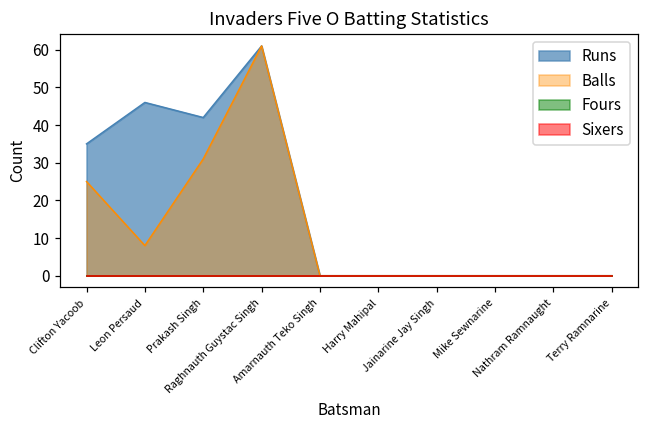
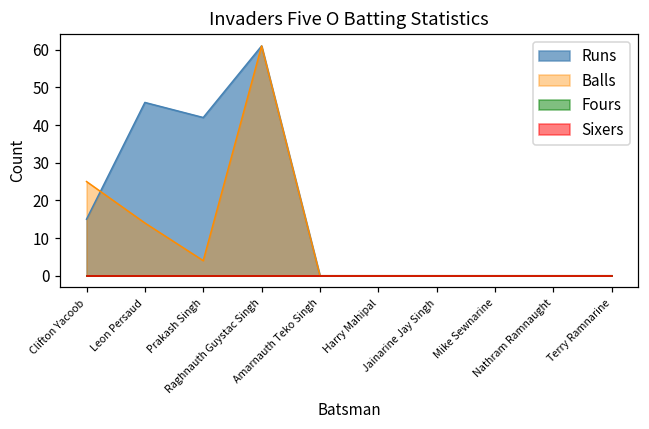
  {
    "Runs": {
-     "Clifton Yacoob": 35,
+     "Clifton Yacoob": 15,
      "Leon Persaud": 46,
      "Prakash Singh": 42
    },
    "Balls": {
      "Clifton Yacoob": 25,
-     "Leon Persaud": 8,
-     "Prakash Singh": 31
+     "Leon Persaud": 14,
+     "Prakash Singh": 4
    },
    "Sixers": {
      "Clifton Yacoob": 0,
      "Leon Persaud": 0,
      "Prakash Singh": 0,
      "Raghnauth Guystac Singh": 0
    }
  }
